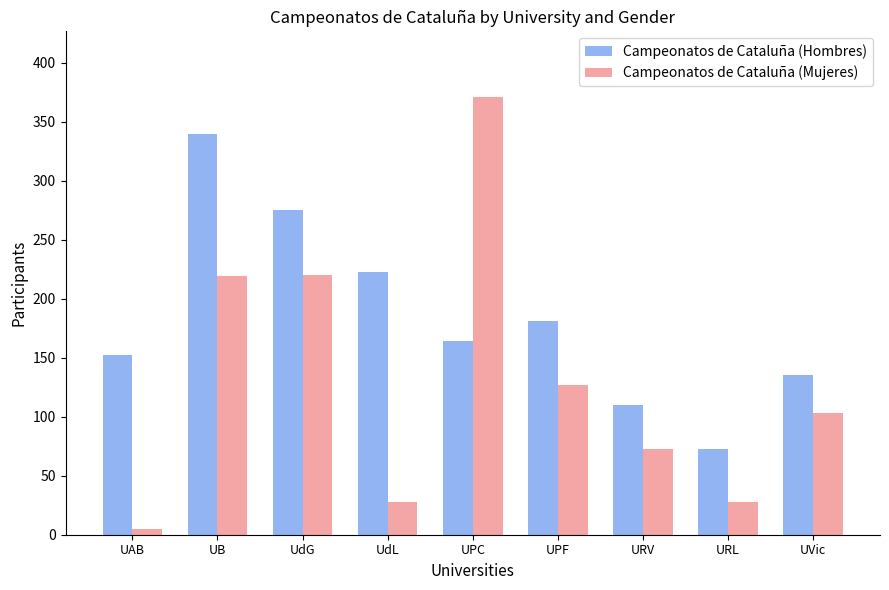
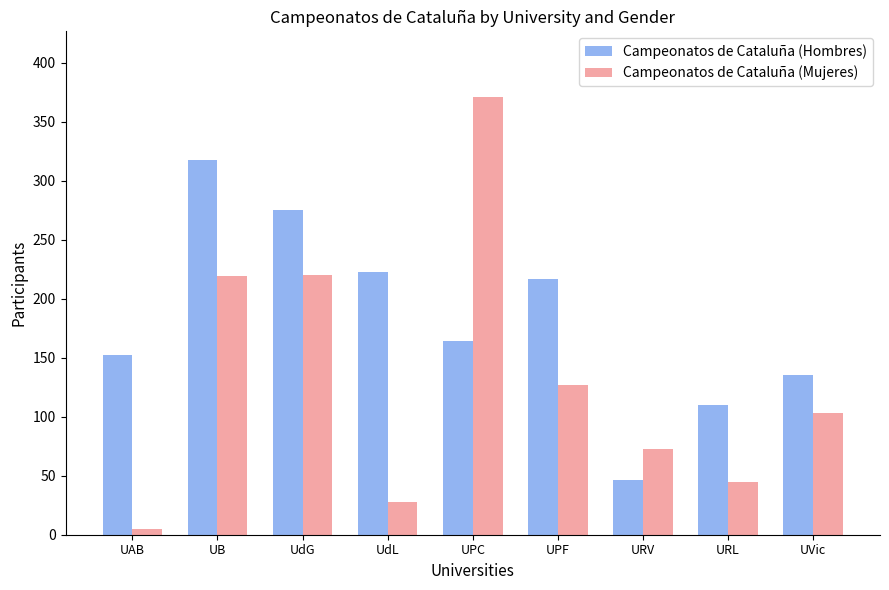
  {
    "Campeonatos de Cataluña (Hombres)": {
      "UAB": 152,
-     "UB": 340,
+     "UB": 318,
      "UdG": 275,
      "UdL": 223,
      "UPC": 164,
-     "UPF": 181,
-     "URV": 110,
-     "URL": 73,
+     "UPF": 217,
+     "URV": 46,
+     "URL": 110,
      "UVic": 135
    },
    "Campeonatos de Cataluña (Mujeres)": {
      "UAB": 5,
      "UB": 219,
      "UdG": 220,
      "UdL": 28,
      "UPC": 371,
      "UPF": 127,
      "URV": 73,
-     "URL": 28,
+     "URL": 45,
      "UVic": 103
    }
  }
